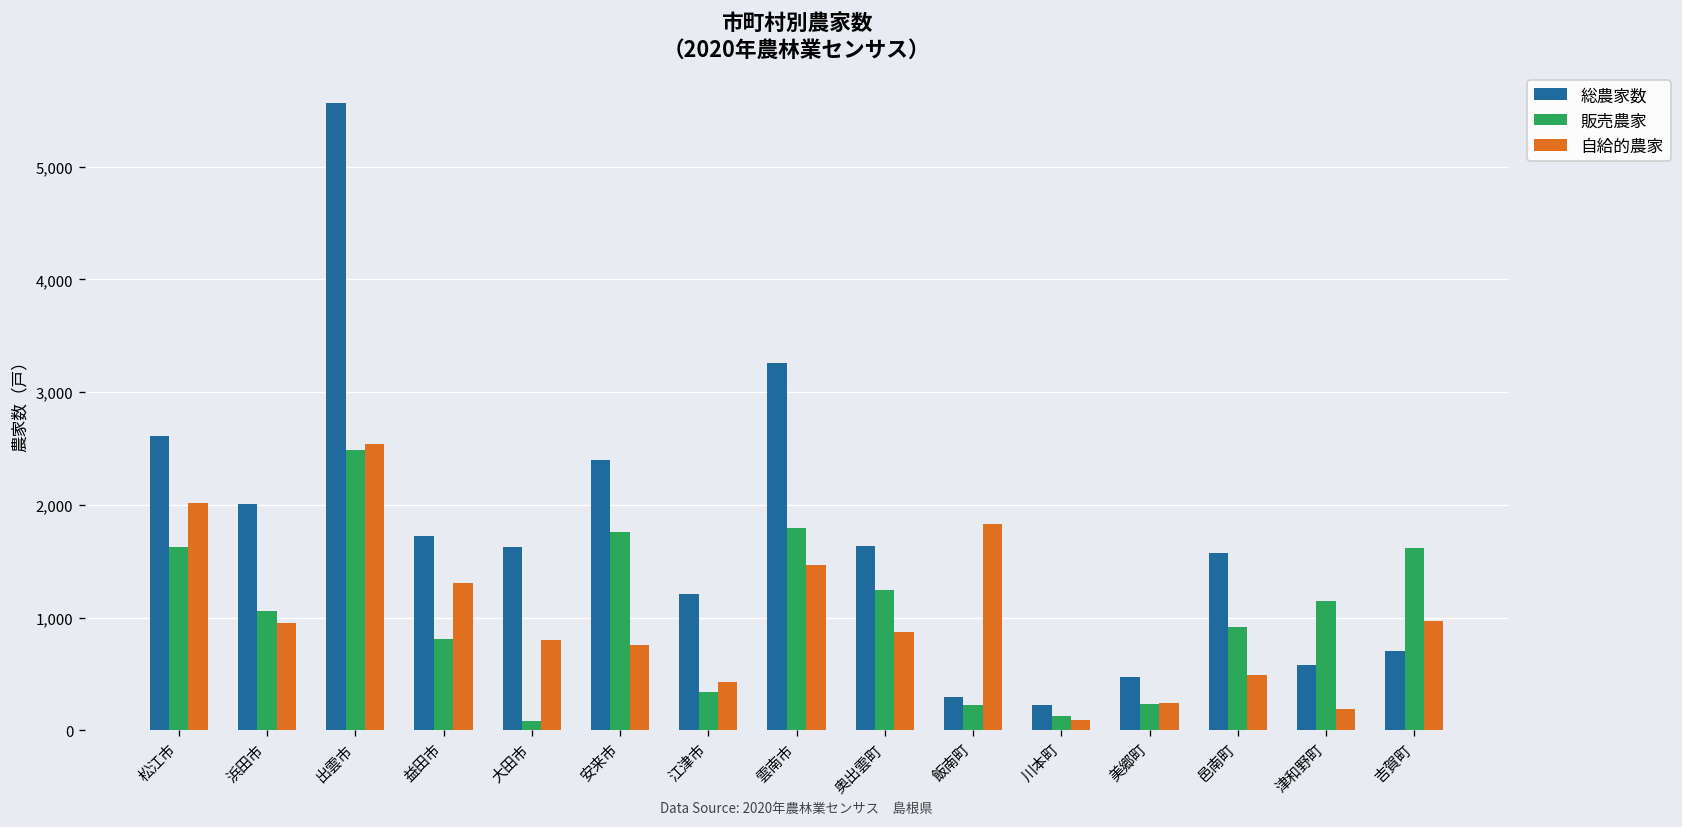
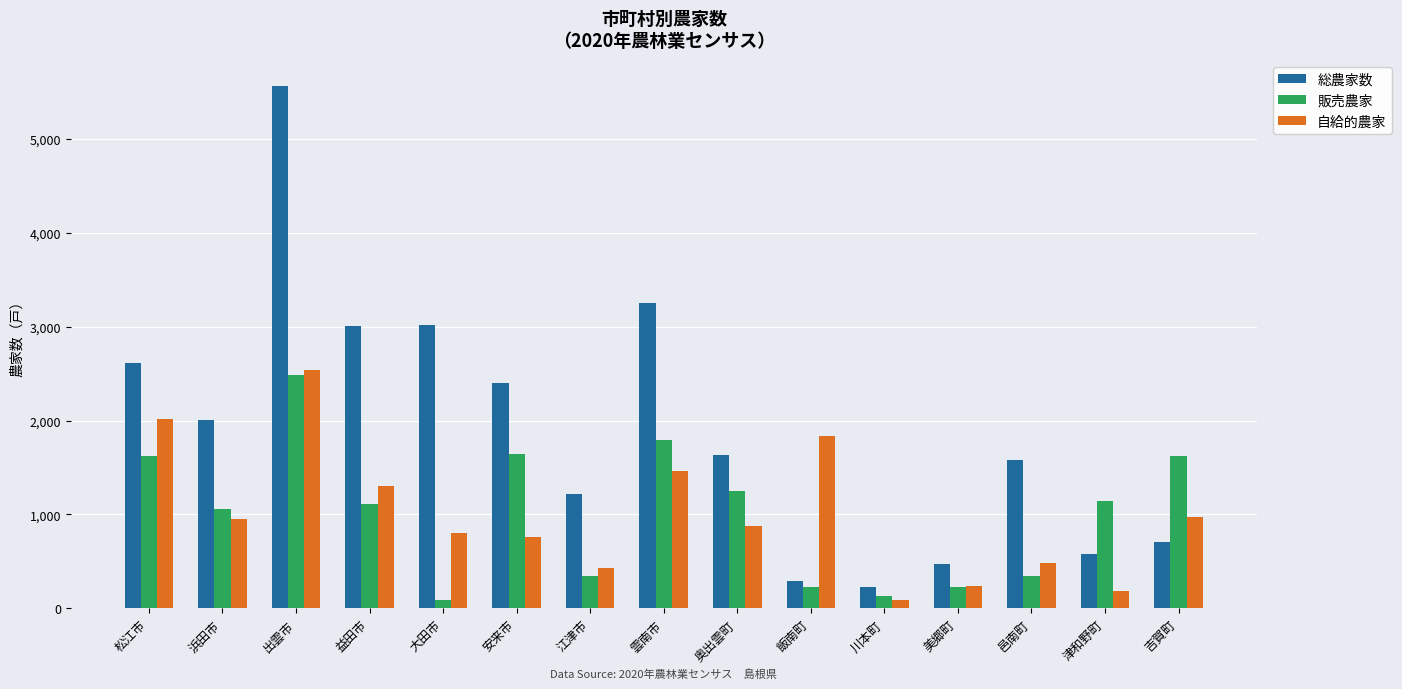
  {
    "総農家数": {
      "松江市": "2,600",
      "浜田市": "2,000",
      "出雲市": "5,600",
-     "益田市": "1,700",
-     "大田市": "1,600",
+     "益田市": "3,000",
+     "大田市": "3,000",
      "安来市": "2,400",
      "江津市": "1,200",
      "雲南市": "3,300",
      "奥出雲町": "1,600",
      "飯南町": "300",
      "川本町": "200",
      "美郷町": "500",
      "邑南町": "1,600",
      "津和野町": "600",
      "吉賀町": "700"
    },
    "販売農家": {
      "松江市": "1,600",
      "浜田市": "1,100",
      "出雲市": "2,500",
-     "益田市": "800",
+     "益田市": "1,100",
      "大田市": "100",
-     "安来市": "1,800",
+     "安来市": "1,600",
      "江津市": "300",
      "雲南市": "1,800",
      "奥出雲町": "1,200",
      "飯南町": "200",
      "川本町": "100",
      "美郷町": "200",
-     "邑南町": "900",
+     "邑南町": "300",
      "津和野町": "1,100",
      "吉賀町": "1,600"
    },
    "自給的農家": {
      "松江市": "2,000",
      "浜田市": "900",
      "出雲市": "2,500",
      "益田市": "1,300",
      "大田市": "800",
      "安来市": "800",
      "江津市": "400",
      "雲南市": "1,500",
      "奥出雲町": "900",
      "飯南町": "1,800",
      "川本町": "100",
      "美郷町": "200",
      "邑南町": "500",
      "津和野町": "200",
      "吉賀町": "1,000"
    }
  }
